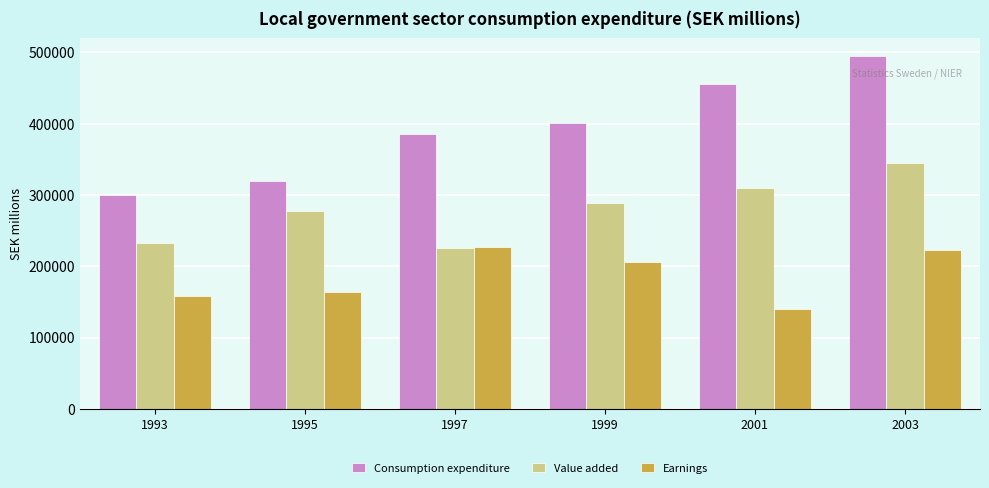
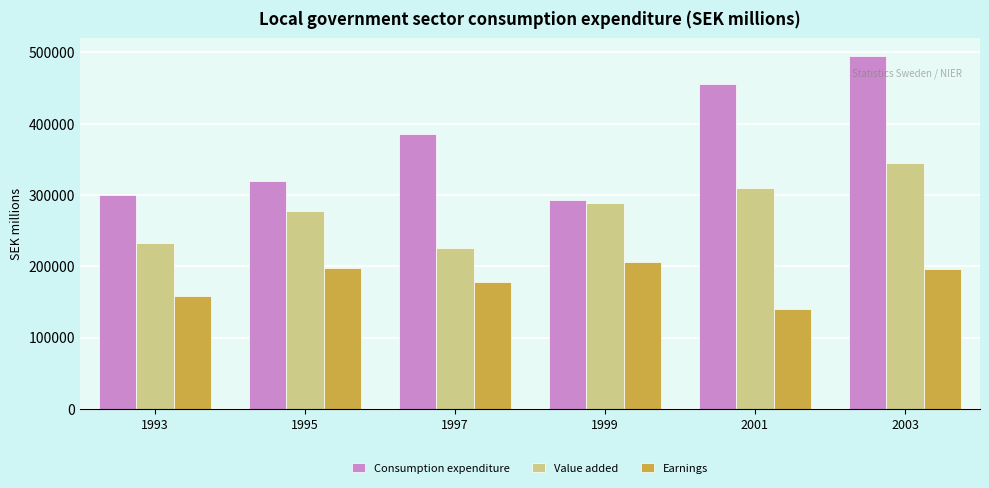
  {
    "Consumption expenditure": {
      "1993": 300000,
      "1995": 320000,
      "1997": 390000,
-     "1999": 400000,
+     "1999": 290000,
      "2001": 460000,
      "2003": 500000
    },
    "Value added": {
      "1993": 230000,
      "1995": 280000,
      "1997": 230000,
      "1999": 290000,
      "2001": 310000,
      "2003": 350000
    },
    "Earnings": {
      "1993": 160000,
-     "1995": 160000,
-     "1997": 230000,
+     "1995": 200000,
+     "1997": 180000,
      "1999": 210000,
      "2001": 140000,
-     "2003": 220000
+     "2003": 200000
    }
  }
